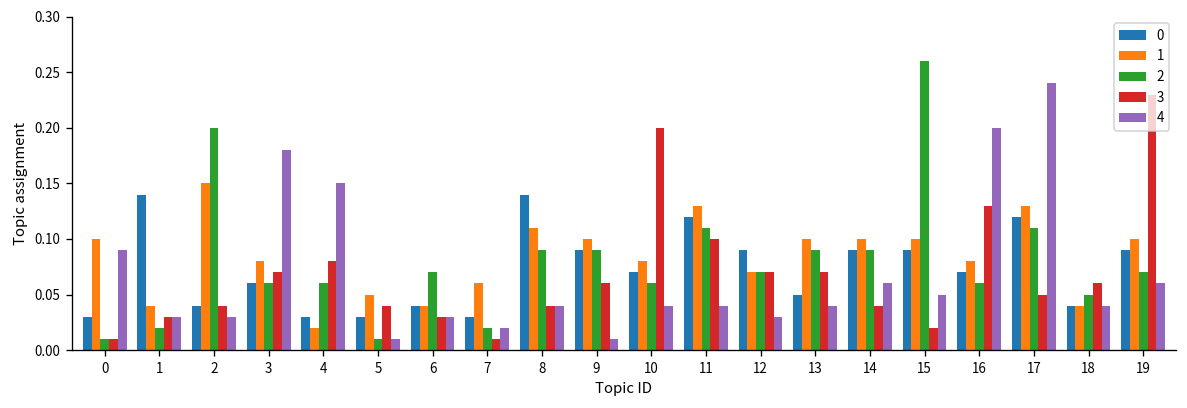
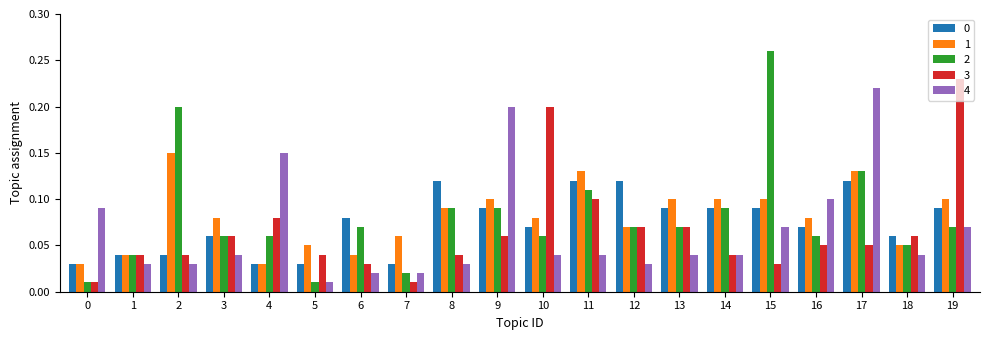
  {
    "0": {
      "0": 0.03,
-     "1": 0.14,
+     "1": 0.04,
      "2": 0.04,
      "3": 0.06,
      "4": 0.03,
      "5": 0.03,
-     "6": 0.04,
+     "6": 0.08,
      "7": 0.03,
-     "8": 0.14,
+     "8": 0.12,
      "9": 0.09,
      "10": 0.07,
      "11": 0.12,
-     "12": 0.09,
-     "13": 0.05,
+     "12": 0.12,
+     "13": 0.09,
      "14": 0.09,
      "15": 0.09,
      "16": 0.07,
      "17": 0.12,
-     "18": 0.04,
+     "18": 0.06,
      "19": 0.09
    },
    "1": {
-     "0": 0.10,
+     "0": 0.03,
      "1": 0.04,
      "2": 0.15,
      "3": 0.08,
-     "4": 0.02,
+     "4": 0.03,
      "5": 0.05,
      "6": 0.04,
      "7": 0.06,
-     "8": 0.11,
+     "8": 0.09,
      "9": 0.10,
      "10": 0.08,
      "11": 0.13,
      "12": 0.07,
      "13": 0.10,
      "14": 0.10,
      "15": 0.10,
      "16": 0.08,
      "17": 0.13,
-     "18": 0.04,
+     "18": 0.05,
      "19": 0.10
    },
    "2": {
      "0": 0.01,
-     "1": 0.02,
+     "1": 0.04,
      "2": 0.20,
      "3": 0.06,
      "4": 0.06,
      "5": 0.01,
      "6": 0.07,
      "7": 0.02,
      "8": 0.09,
      "9": 0.09,
      "10": 0.06,
      "11": 0.11,
      "12": 0.07,
-     "13": 0.09,
+     "13": 0.07,
      "14": 0.09,
      "15": 0.26,
      "16": 0.06,
-     "17": 0.11,
+     "17": 0.13,
      "18": 0.05,
      "19": 0.07
    },
    "3": {
      "0": 0.01,
-     "1": 0.03,
+     "1": 0.04,
      "2": 0.04,
-     "3": 0.07,
+     "3": 0.06,
      "4": 0.08,
      "5": 0.04,
      "6": 0.03,
      "7": 0.01,
      "8": 0.04,
      "9": 0.06,
      "10": 0.20,
      "11": 0.10,
      "12": 0.07,
      "13": 0.07,
      "14": 0.04,
-     "15": 0.02,
-     "16": 0.13,
+     "15": 0.03,
+     "16": 0.05,
      "17": 0.05,
      "18": 0.06
    },
    "4": {
      "0": 0.09,
      "1": 0.03,
      "2": 0.03,
-     "3": 0.18,
+     "3": 0.04,
      "4": 0.15,
      "5": 0.01,
-     "6": 0.03,
+     "6": 0.02,
      "7": 0.02,
-     "8": 0.04,
-     "9": 0.01,
+     "8": 0.03,
+     "9": 0.20,
      "10": 0.04,
      "11": 0.04,
      "12": 0.03,
      "13": 0.04,
-     "14": 0.06,
-     "15": 0.05,
-     "16": 0.2,
-     "17": 0.24,
+     "14": 0.04,
+     "15": 0.07,
+     "16": 0.1,
+     "17": 0.22,
      "18": 0.04,
-     "19": 0.06
+     "19": 0.07
    }
  }
